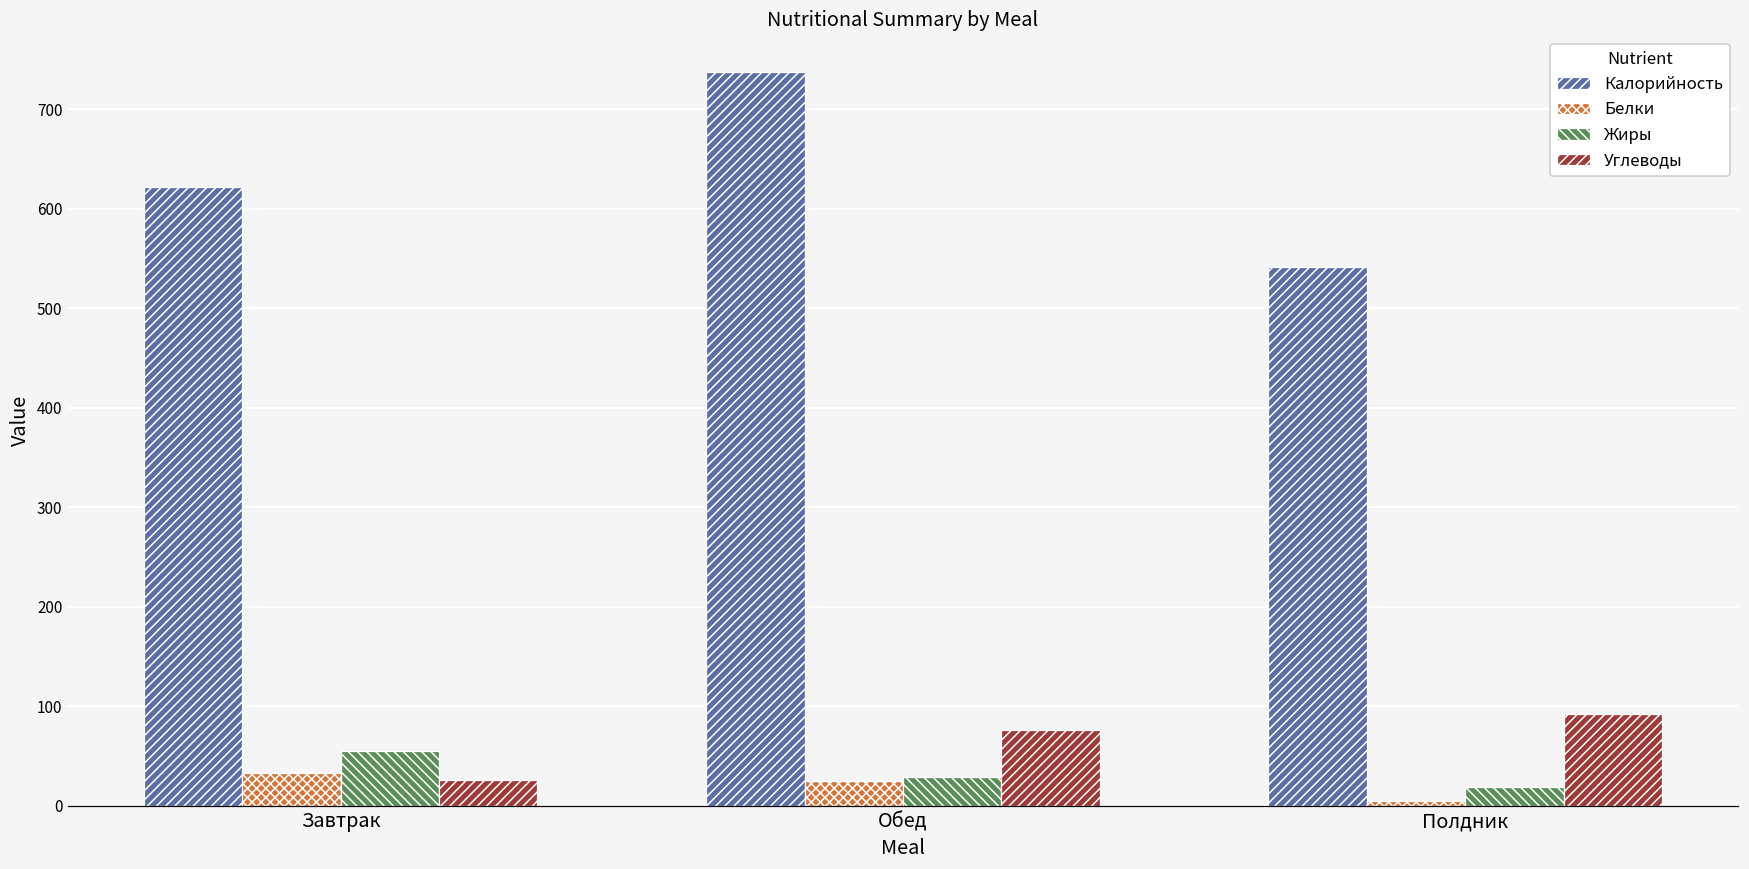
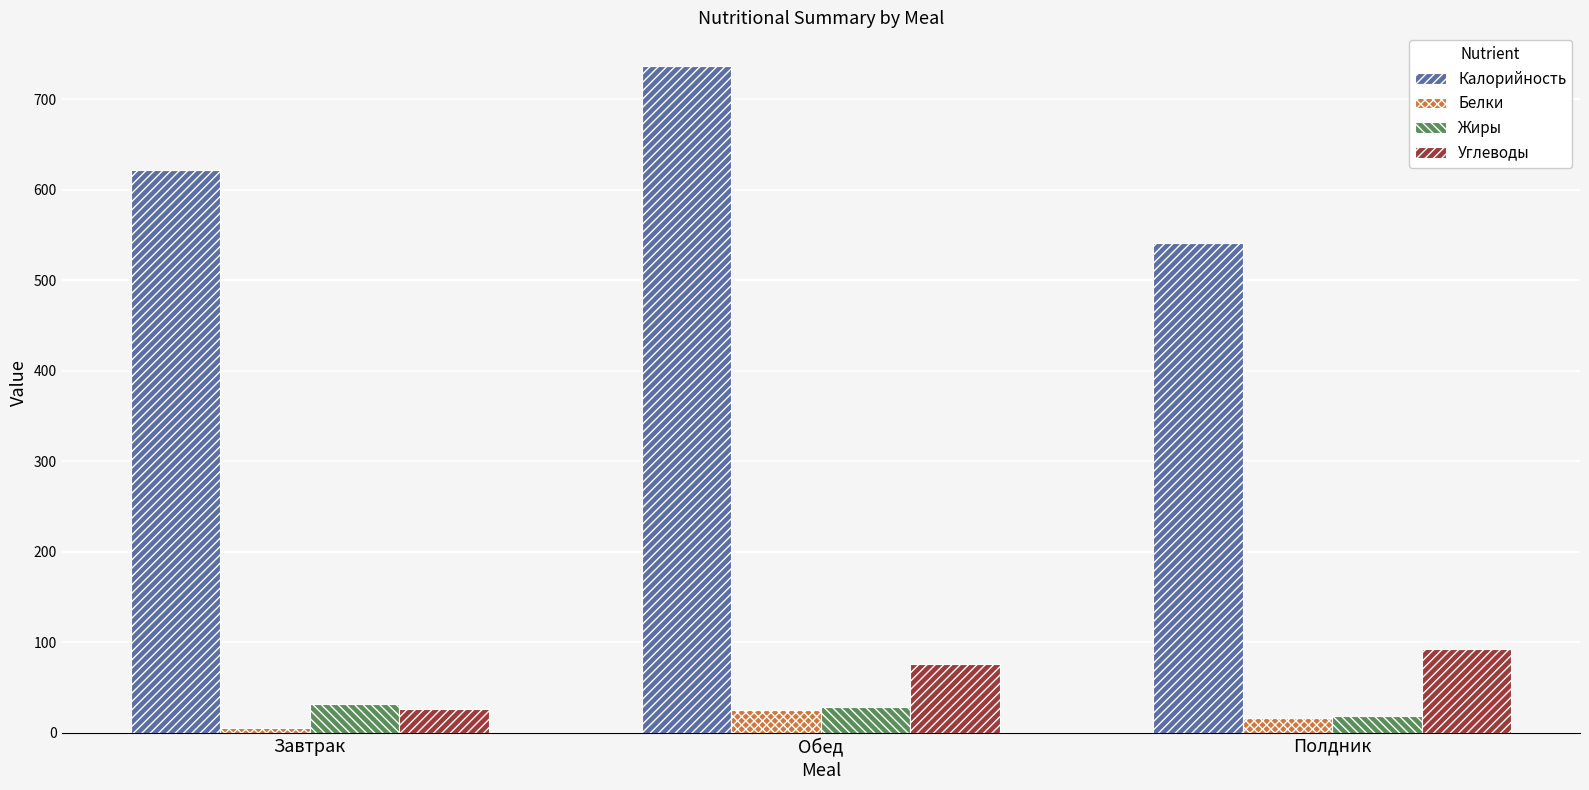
  {
    "Калорийность": {
      "Завтрак": 620,
      "Обед": 740,
      "Полдник": 540
    },
    "Белки": {
-     "Завтрак": 30,
+     "Завтрак": 0,
      "Обед": 30,
-     "Полдник": 0
+     "Полдник": 20
    },
    "Жиры": {
-     "Завтрак": 50,
+     "Завтрак": 30,
      "Обед": 30,
      "Полдник": 20
    },
    "Углеводы": {
      "Завтрак": 30,
      "Обед": 80,
      "Полдник": 90
    }
  }
